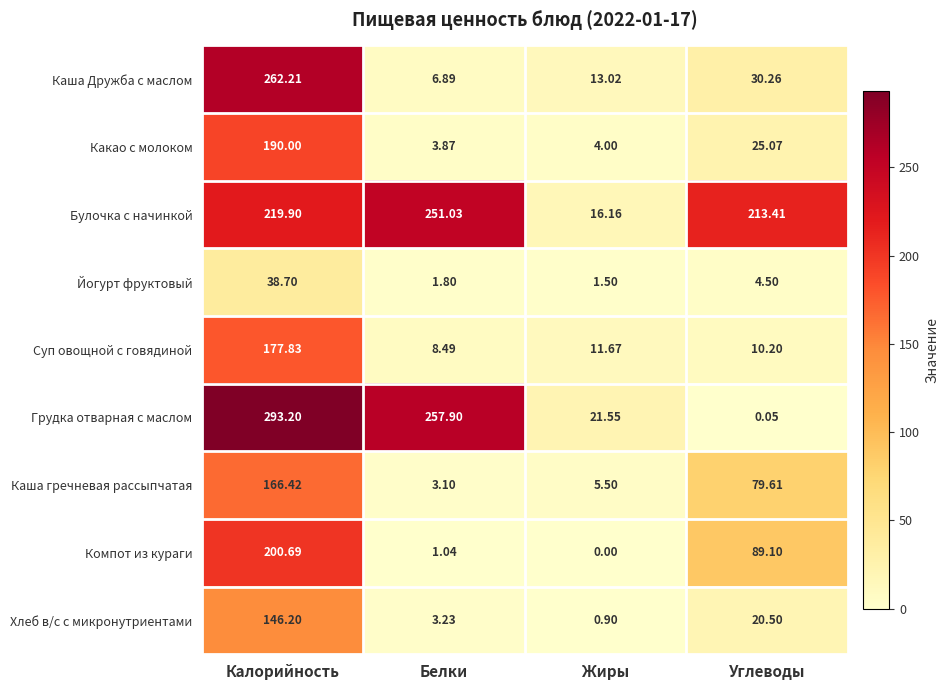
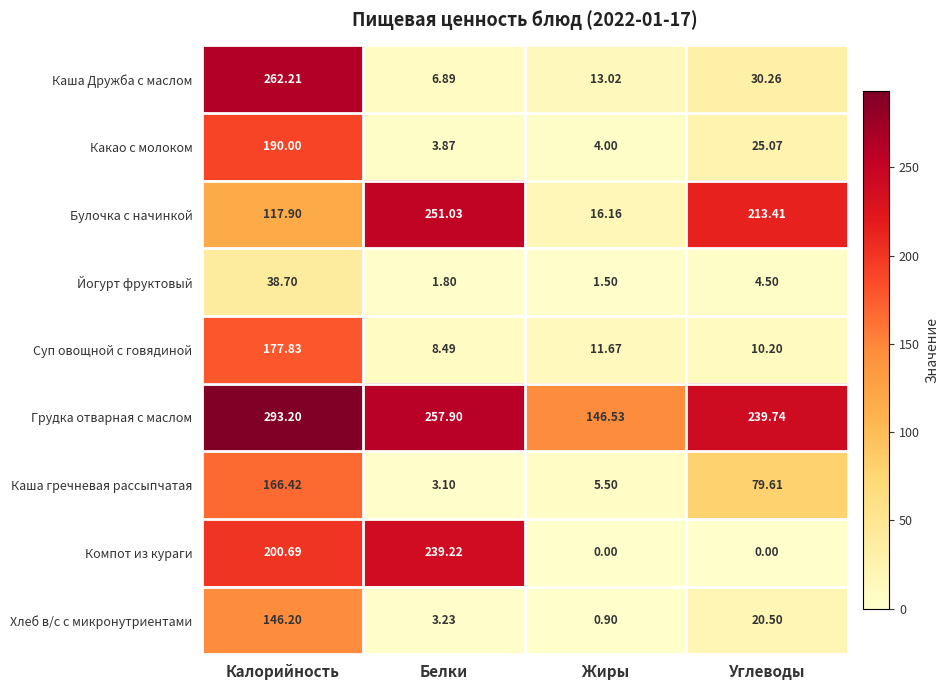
  {
    "Каша Дружба с маслом": {
      "Калорийность": 262.21,
      "Белки": 6.89,
      "Жиры": 13.02,
      "Углеводы": 30.26
    },
    "Какао с молоком": {
      "Калорийность": 190.00,
      "Белки": 3.87,
      "Жиры": 4.00,
      "Углеводы": 25.07
    },
    "Булочка с начинкой": {
-     "Калорийность": 219.90,
+     "Калорийность": 117.90,
      "Белки": 251.03,
      "Жиры": 16.16,
      "Углеводы": 213.41
    },
    "Йогурт фруктовый": {
      "Калорийность": 38.70,
      "Белки": 1.80,
      "Жиры": 1.50,
      "Углеводы": 4.50
    },
    "Суп овощной с говядиной": {
      "Калорийность": 177.83,
      "Белки": 8.49,
      "Жиры": 11.67,
      "Углеводы": 10.20
    },
    "Грудка отварная с маслом": {
      "Калорийность": 293.20,
      "Белки": 257.90,
-     "Жиры": 21.55,
-     "Углеводы": 0.05
+     "Жиры": 146.53,
+     "Углеводы": 239.74
    },
    "Каша гречневая рассыпчатая": {
      "Калорийность": 166.42,
      "Белки": 3.10,
      "Жиры": 5.50,
      "Углеводы": 79.61
    },
    "Компот из кураги": {
      "Калорийность": 200.69,
-     "Белки": 1.04,
+     "Белки": 239.22,
      "Жиры": 0.00,
-     "Углеводы": 89.10
+     "Углеводы": 0.00
    },
    "Хлеб в/с с микронутриентами": {
      "Калорийность": 146.20,
      "Белки": 3.23,
      "Жиры": 0.90,
      "Углеводы": 20.50
    }
  }
